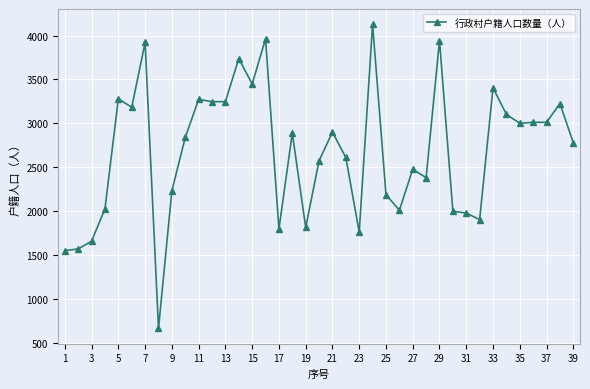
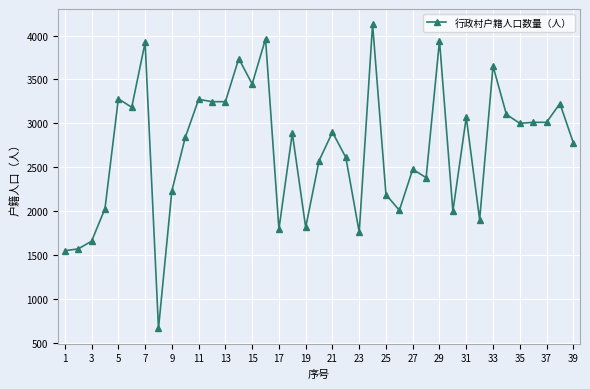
  {
    "1": 1600,
    "3": 1700,
    "5": 3300,
    "7": 3900,
    "9": 2200,
    "11": 3300,
    "13": 3200,
    "15": 3400,
    "17": 1800,
    "19": 1800,
    "21": 2900,
    "23": 1800,
    "25": 2200,
    "27": 2500,
    "29": 3900,
-   "31": 2000,
-   "33": 3400,
+   "31": 3100,
+   "33": 3700,
    "35": 3000,
    "37": 3000,
    "39": 2800
  }
